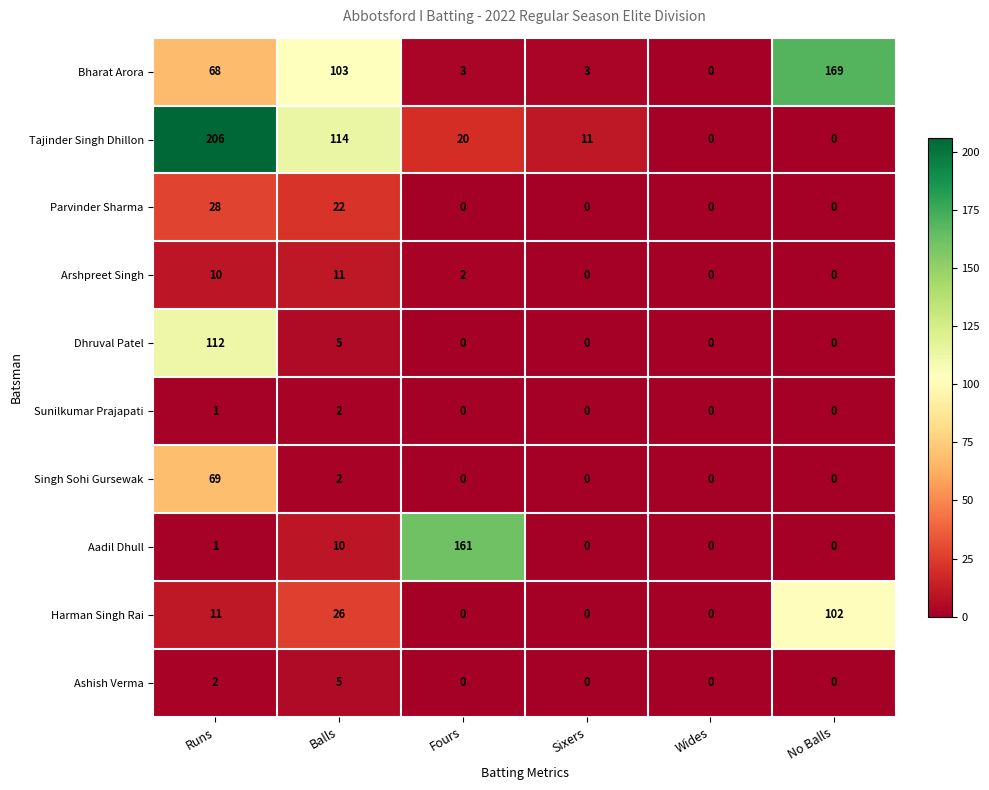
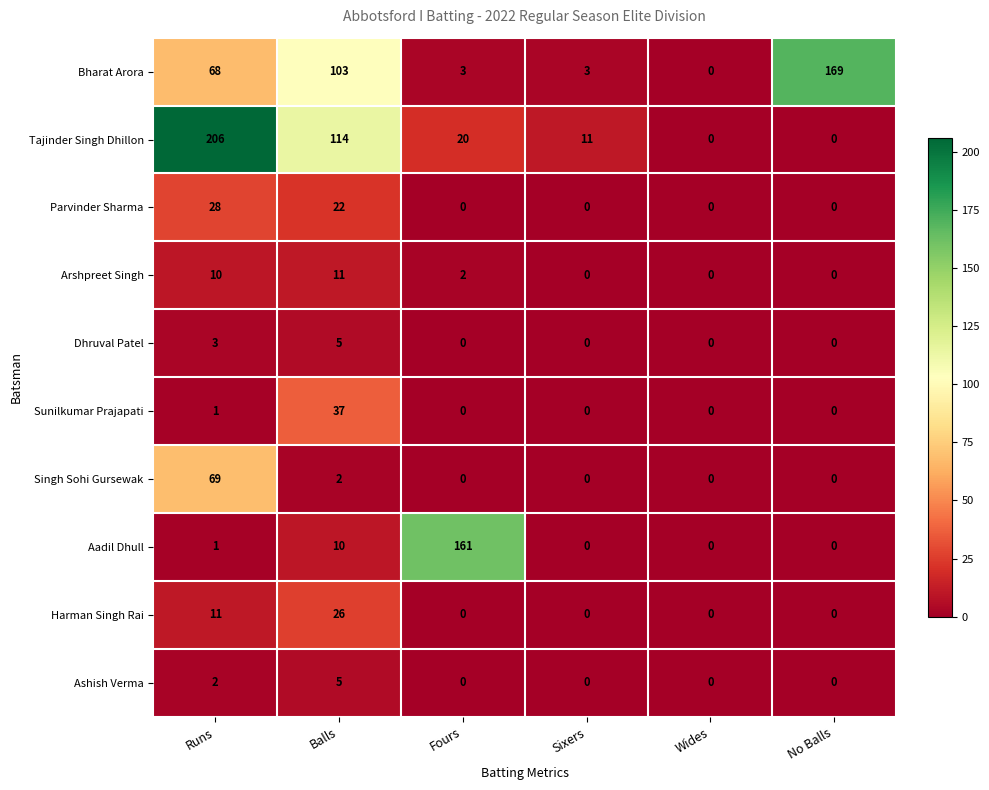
  {
    "Bharat Arora": {
      "Runs": 68,
      "Balls": 103,
      "Fours": 3,
      "Sixers": 3,
      "Wides": 0,
      "No Balls": 169
    },
    "Tajinder Singh Dhillon": {
      "Runs": 206,
      "Balls": 114,
      "Fours": 20,
      "Sixers": 11,
      "Wides": 0,
      "No Balls": 0
    },
    "Parvinder Sharma": {
      "Runs": 28,
      "Balls": 22,
      "Fours": 0,
      "Sixers": 0,
      "Wides": 0,
      "No Balls": 0
    },
    "Arshpreet Singh": {
      "Runs": 10,
      "Balls": 11,
      "Fours": 2,
      "Sixers": 0,
      "Wides": 0,
      "No Balls": 0
    },
    "Dhruval Patel": {
-     "Runs": 112,
+     "Runs": 3,
      "Balls": 5,
      "Fours": 0,
      "Sixers": 0,
      "Wides": 0,
      "No Balls": 0
    },
    "Sunilkumar Prajapati": {
      "Runs": 1,
-     "Balls": 2,
+     "Balls": 37,
      "Fours": 0,
      "Sixers": 0,
      "Wides": 0,
      "No Balls": 0
    },
    "Singh Sohi Gursewak": {
      "Runs": 69,
      "Balls": 2,
      "Fours": 0,
      "Sixers": 0,
      "Wides": 0,
      "No Balls": 0
    },
    "Aadil Dhull": {
      "Runs": 1,
      "Balls": 10,
      "Fours": 161,
      "Sixers": 0,
      "Wides": 0,
      "No Balls": 0
    },
    "Harman Singh Rai": {
      "Runs": 11,
      "Balls": 26,
      "Fours": 0,
      "Sixers": 0,
      "Wides": 0,
-     "No Balls": 102
+     "No Balls": 0
    },
    "Ashish Verma": {
      "Runs": 2,
      "Balls": 5,
      "Fours": 0,
      "Sixers": 0,
      "Wides": 0,
      "No Balls": 0
    }
  }
